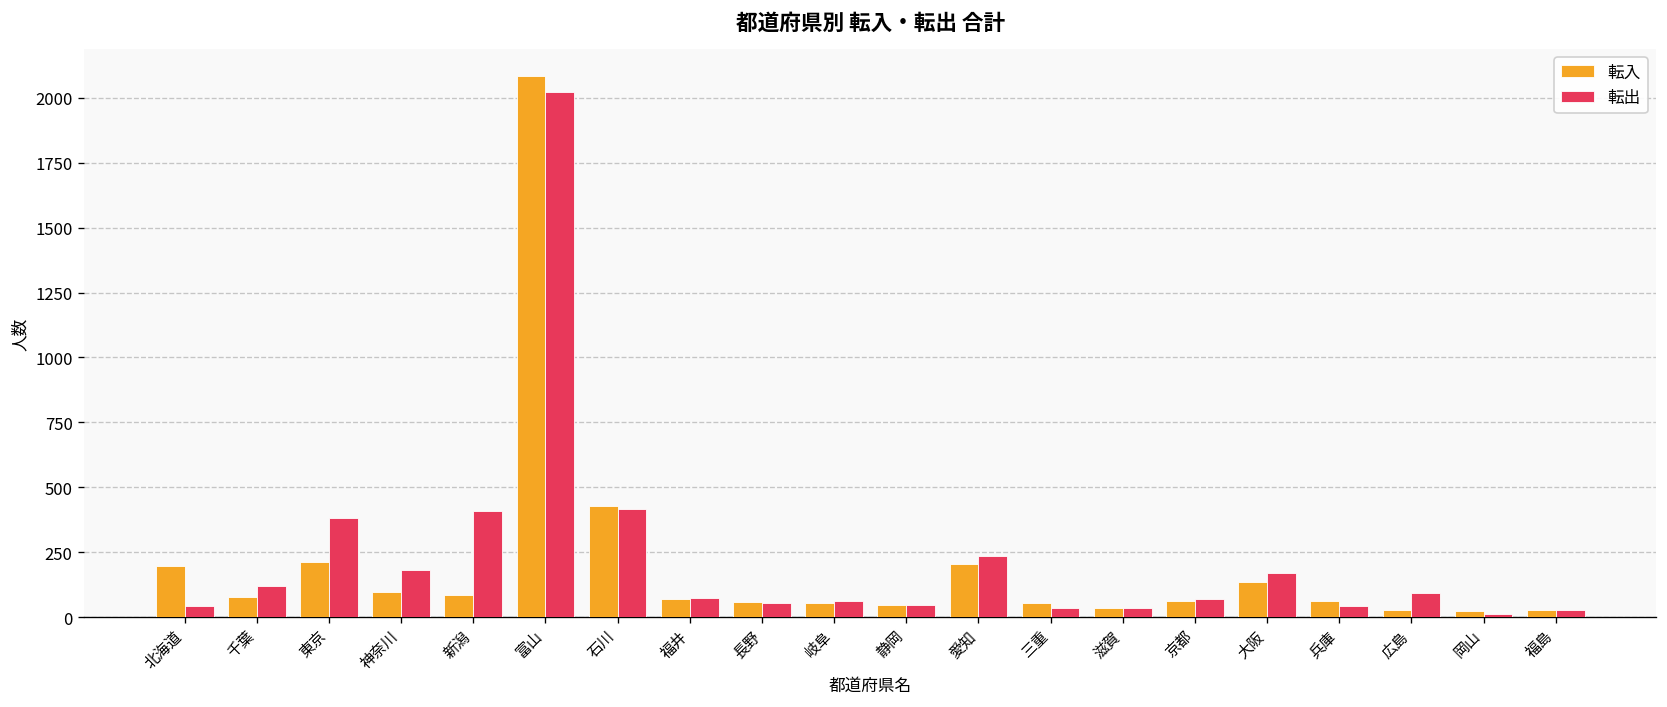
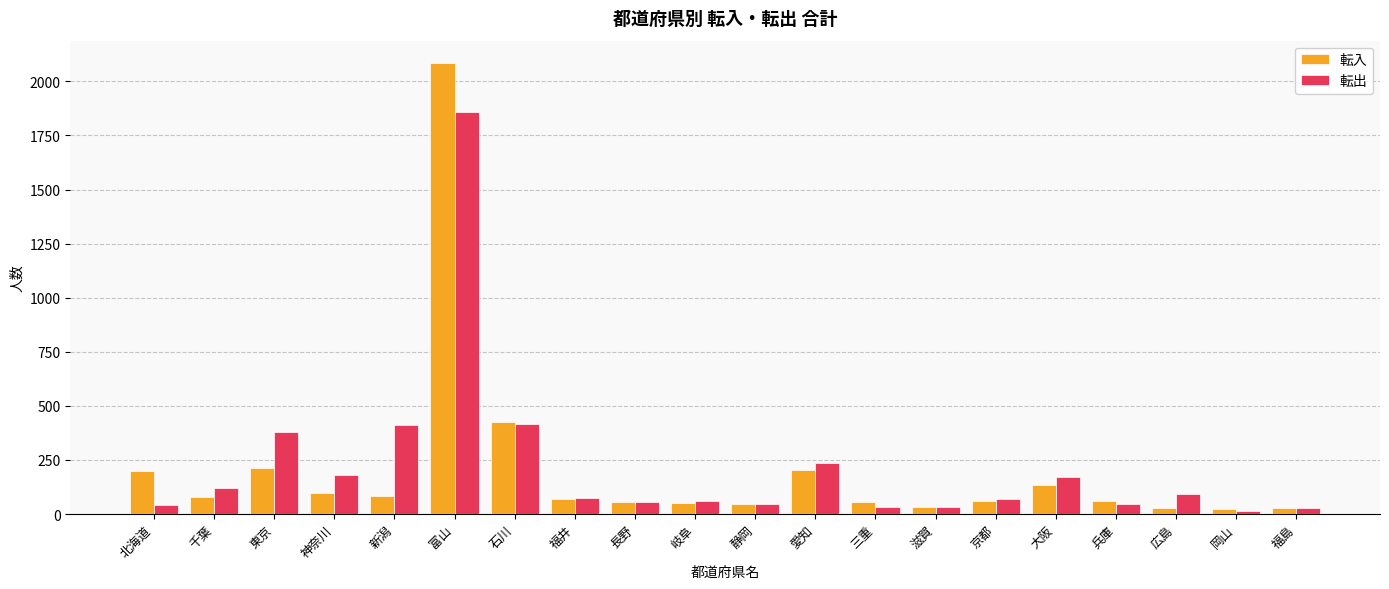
  {
    "転入": {
      "北海道": 200,
      "千葉": 80,
      "東京": 210,
      "神奈川": 100,
      "新潟": 80,
      "富山": 2080,
      "石川": 430,
      "福井": 70,
      "長野": 60,
      "岐阜": 50,
      "静岡": 50,
      "愛知": 210,
      "三重": 50,
      "滋賀": 30,
      "京都": 60,
      "大阪": 130,
      "兵庫": 60,
      "広島": 30,
      "岡山": 30,
      "福島": 30
    },
    "転出": {
      "北海道": 40,
      "千葉": 120,
      "東京": 380,
      "神奈川": 180,
      "新潟": 410,
-     "富山": 2020,
+     "富山": 1860,
      "石川": 420,
      "福井": 70,
      "長野": 60,
      "岐阜": 60,
      "静岡": 50,
      "愛知": 230,
      "三重": 30,
      "滋賀": 30,
      "京都": 70,
      "大阪": 170,
      "兵庫": 40,
      "広島": 90,
      "岡山": 10,
      "福島": 30
    }
  }
